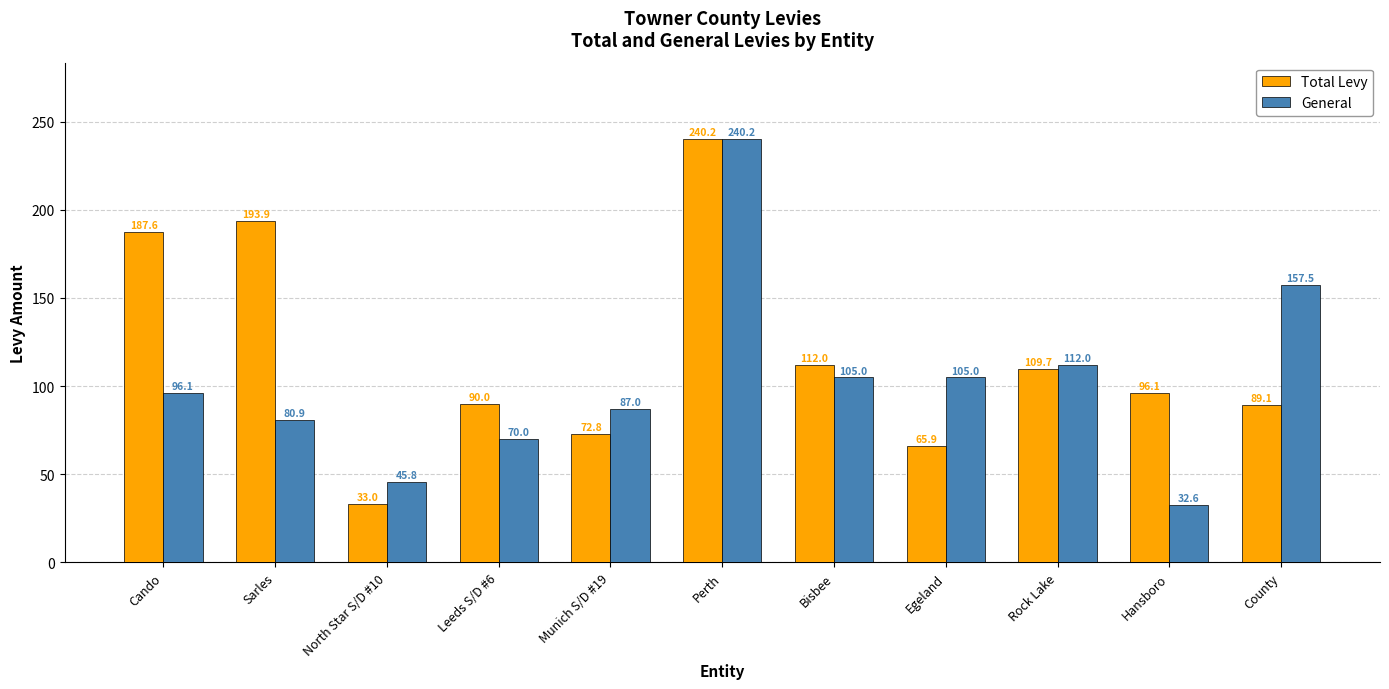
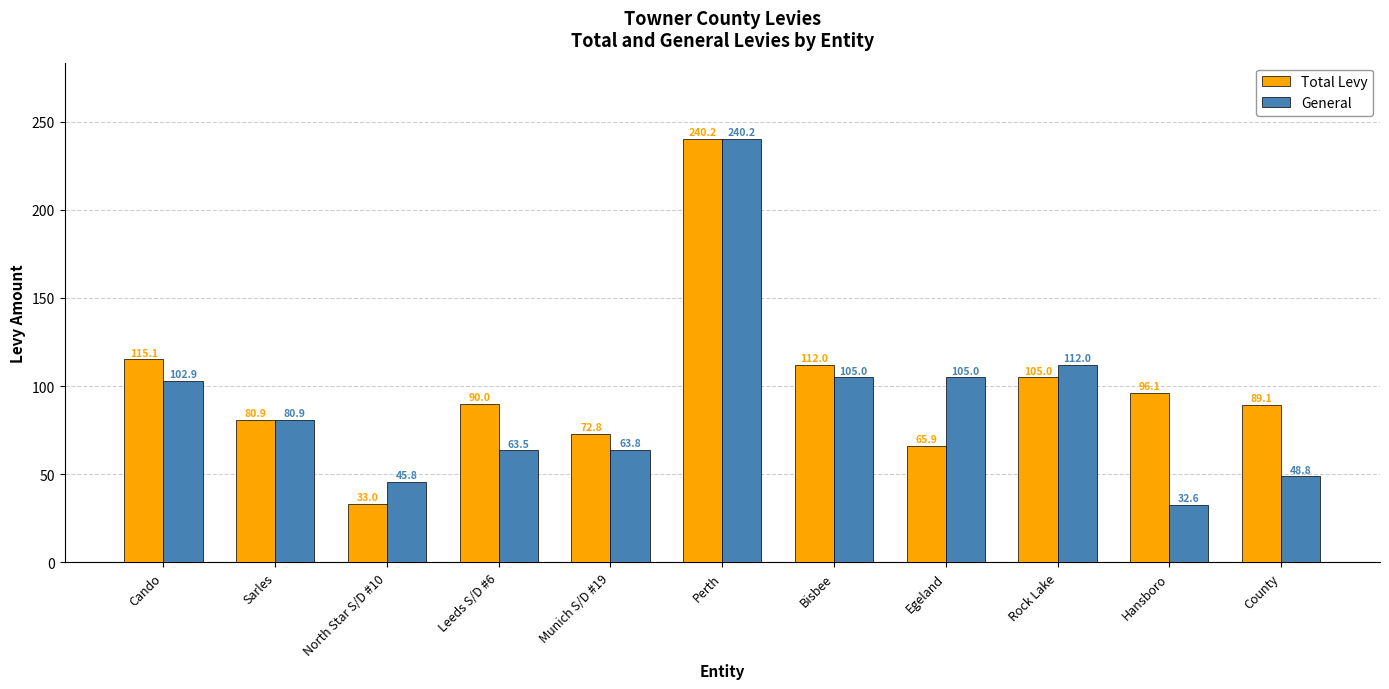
  {
    "Total Levy": {
-     "Cando": 187.6,
-     "Sarles": 193.9,
+     "Cando": 115.1,
+     "Sarles": 80.9,
      "North Star S/D #10": 33.0,
      "Leeds S/D #6": 90.0,
      "Munich S/D #19": 72.8,
      "Perth": 240.2,
      "Bisbee": 112.0,
      "Egeland": 65.9,
-     "Rock Lake": 109.7,
+     "Rock Lake": 105.0,
      "Hansboro": 96.1,
      "County": 89.1
    },
    "General": {
-     "Cando": 96.1,
+     "Cando": 102.9,
      "Sarles": 80.9,
      "North Star S/D #10": 45.8,
-     "Leeds S/D #6": 70.0,
-     "Munich S/D #19": 87.0,
+     "Leeds S/D #6": 63.5,
+     "Munich S/D #19": 63.8,
      "Perth": 240.2,
      "Bisbee": 105.0,
      "Egeland": 105.0,
      "Rock Lake": 112.0,
      "Hansboro": 32.6,
-     "County": 157.5
+     "County": 48.8
    }
  }
